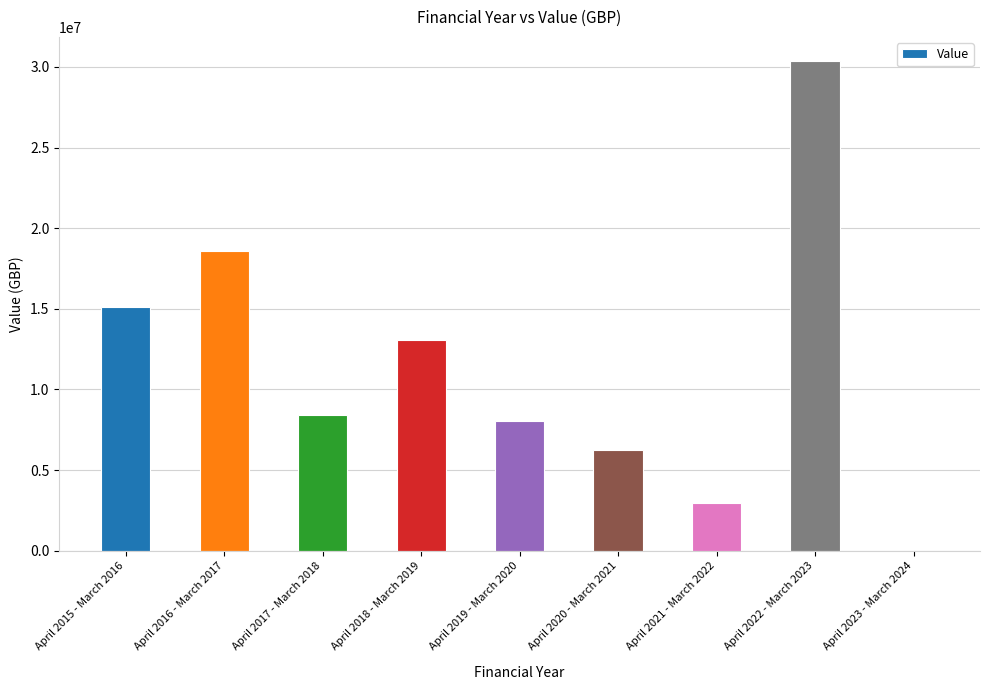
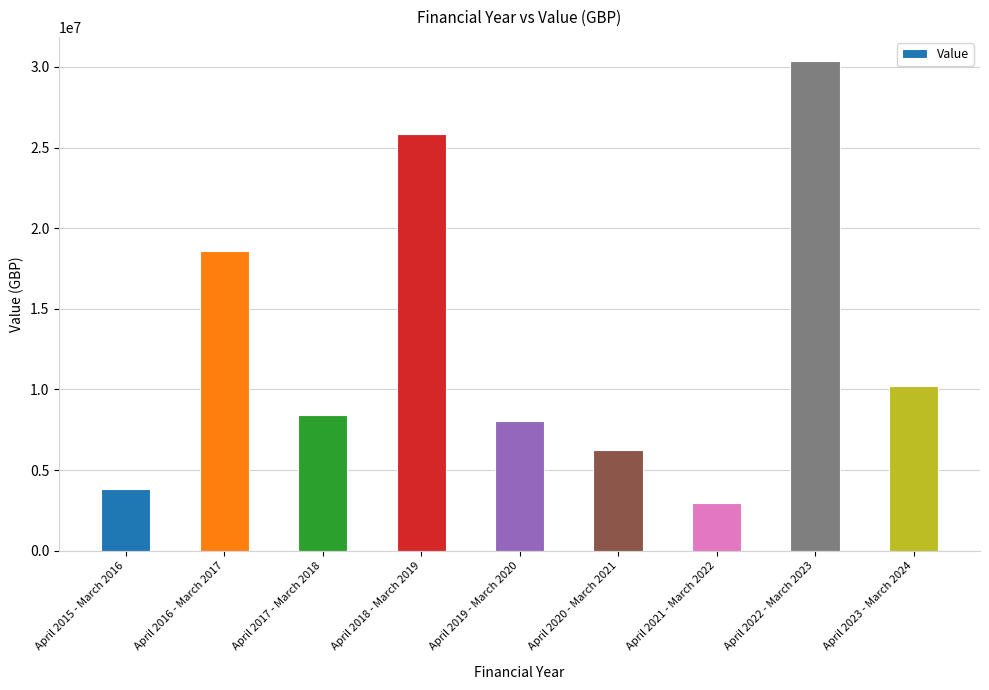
  {
-   "April 2015 - March 2016": 15100000,
+   "April 2015 - March 2016": 3900000,
    "April 2016 - March 2017": 18600000,
    "April 2017 - March 2018": 8400000,
-   "April 2018 - March 2019": 13100000,
+   "April 2018 - March 2019": 25900000,
    "April 2019 - March 2020": 8000000,
    "April 2020 - March 2021": 6200000,
    "April 2021 - March 2022": 2900000,
    "April 2022 - March 2023": 30300000,
-   "April 2023 - March 2024": 0
+   "April 2023 - March 2024": 10200000
  }
